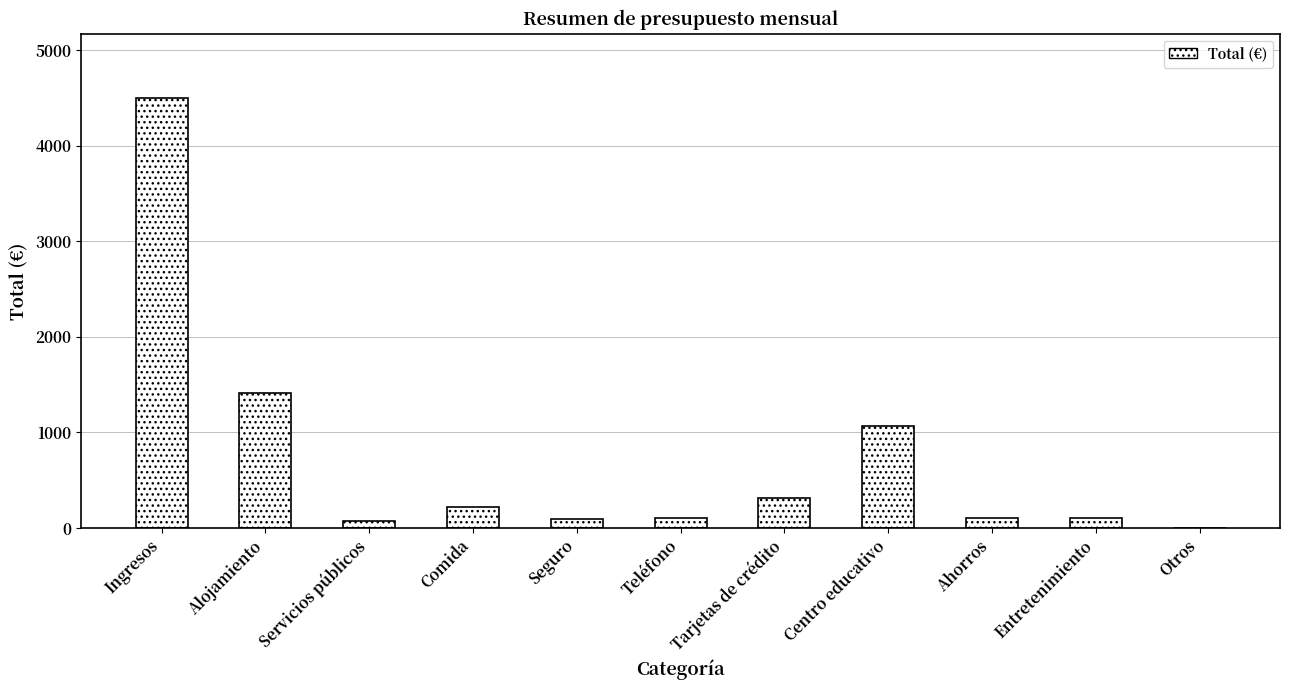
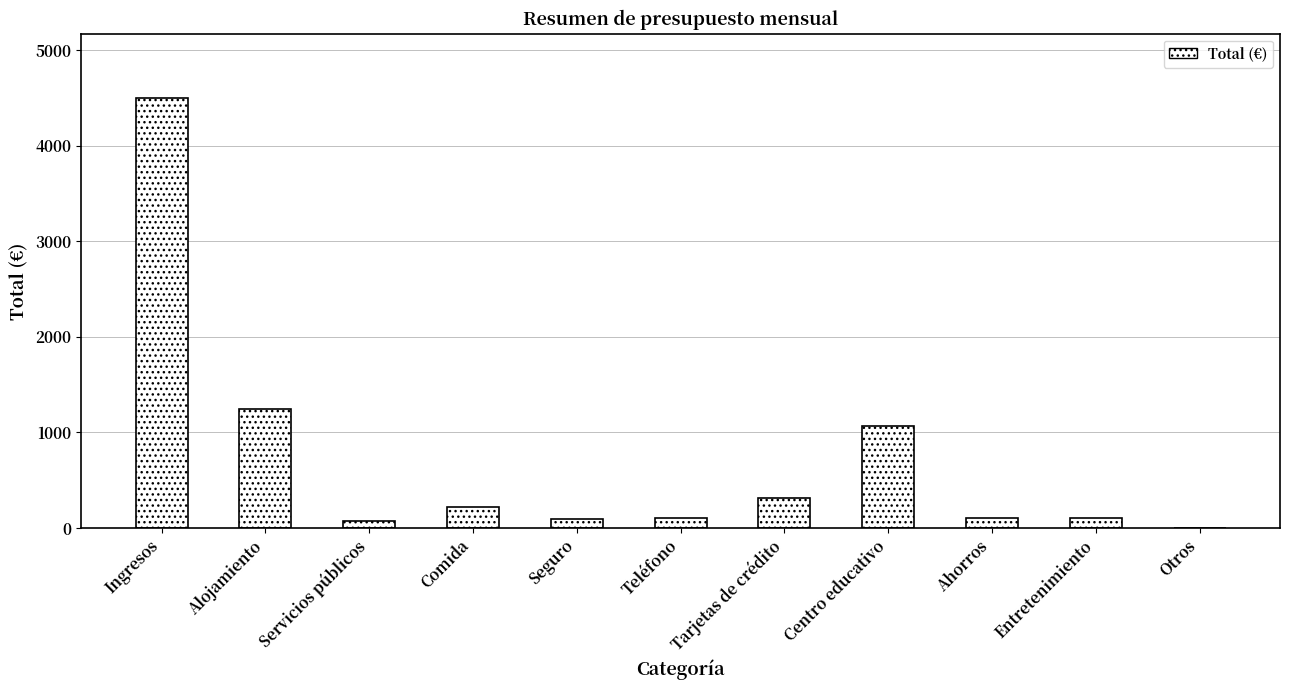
  {
    "Ingresos": 4500,
-   "Alojamiento": 1400,
+   "Alojamiento": 1300,
    "Servicios públicos": 100,
    "Comida": 200,
    "Seguro": 100,
    "Teléfono": 100,
    "Tarjetas de crédito": 300,
    "Centro educativo": 1100,
    "Ahorros": 100,
    "Entretenimiento": 100,
    "Otros": 0
  }
